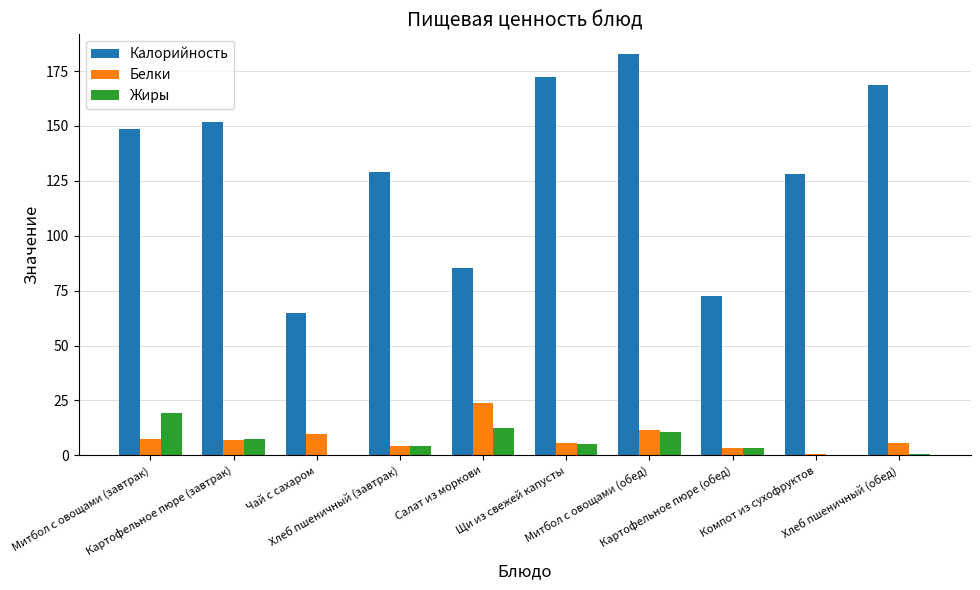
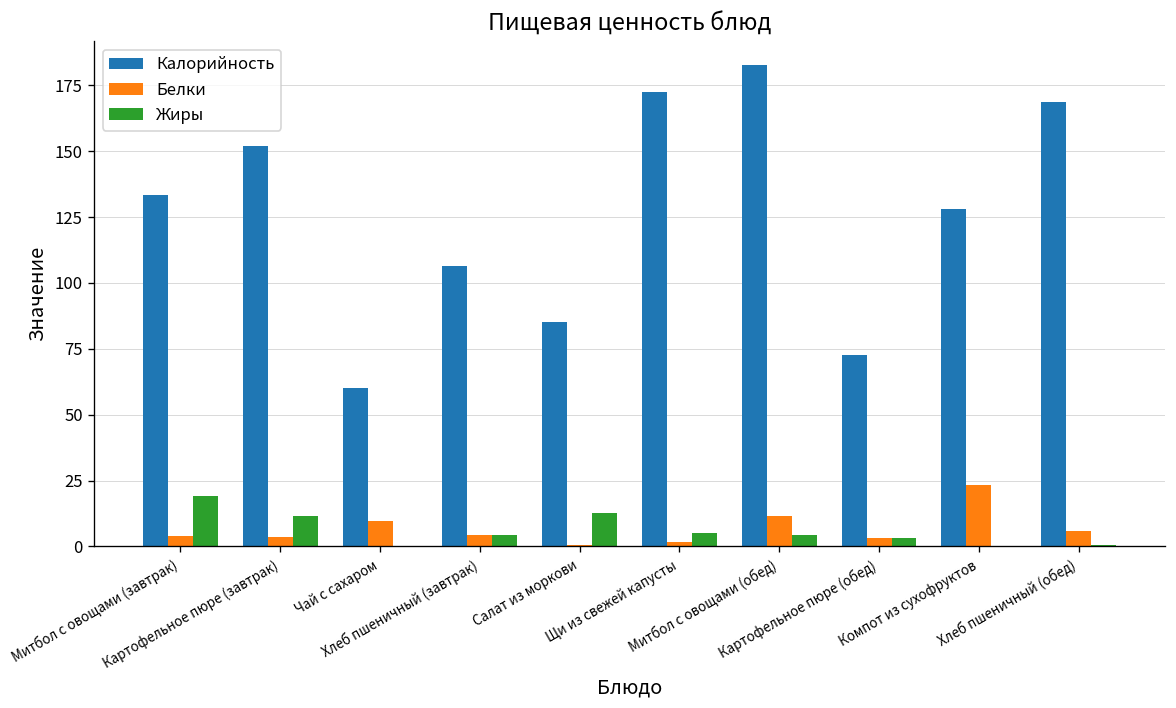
  {
    "Калорийность": {
-     "Митбол с овощами (завтрак)": 148,
+     "Митбол с овощами (завтрак)": 133,
      "Картофельное пюре (завтрак)": 152,
-     "Чай с сахаром": 65,
-     "Хлеб пшеничный (завтрак)": 129,
+     "Чай с сахаром": 60,
+     "Хлеб пшеничный (завтрак)": 106,
      "Салат из моркови": 85,
      "Щи из свежей капусты": 172,
      "Митбол с овощами (обед)": 183,
      "Картофельное пюре (обед)": 73,
      "Компот из сухофруктов": 128,
      "Хлеб пшеничный (обед)": 168
    },
    "Белки": {
-     "Митбол с овощами (завтрак)": 8,
-     "Картофельное пюре (завтрак)": 7,
+     "Митбол с овощами (завтрак)": 4,
+     "Картофельное пюре (завтрак)": 3,
      "Чай с сахаром": 10,
      "Хлеб пшеничный (завтрак)": 4,
-     "Салат из моркови": 24,
-     "Щи из свежей капусты": 6,
+     "Салат из моркови": 1,
+     "Щи из свежей капусты": 2,
      "Митбол с овощами (обед)": 12,
      "Картофельное пюре (обед)": 3,
-     "Компот из сухофруктов": 1,
+     "Компот из сухофруктов": 23,
      "Хлеб пшеничный (обед)": 6
    },
    "Жиры": {
      "Митбол с овощами (завтрак)": 19,
-     "Картофельное пюре (завтрак)": 7,
+     "Картофельное пюре (завтрак)": 11,
      "Чай с сахаром": 0,
      "Хлеб пшеничный (завтрак)": 4,
      "Салат из моркови": 13,
      "Щи из свежей капусты": 5,
-     "Митбол с овощами (обед)": 11,
+     "Митбол с овощами (обед)": 4,
      "Картофельное пюре (обед)": 3,
      "Компот из сухофруктов": 0
    }
  }
